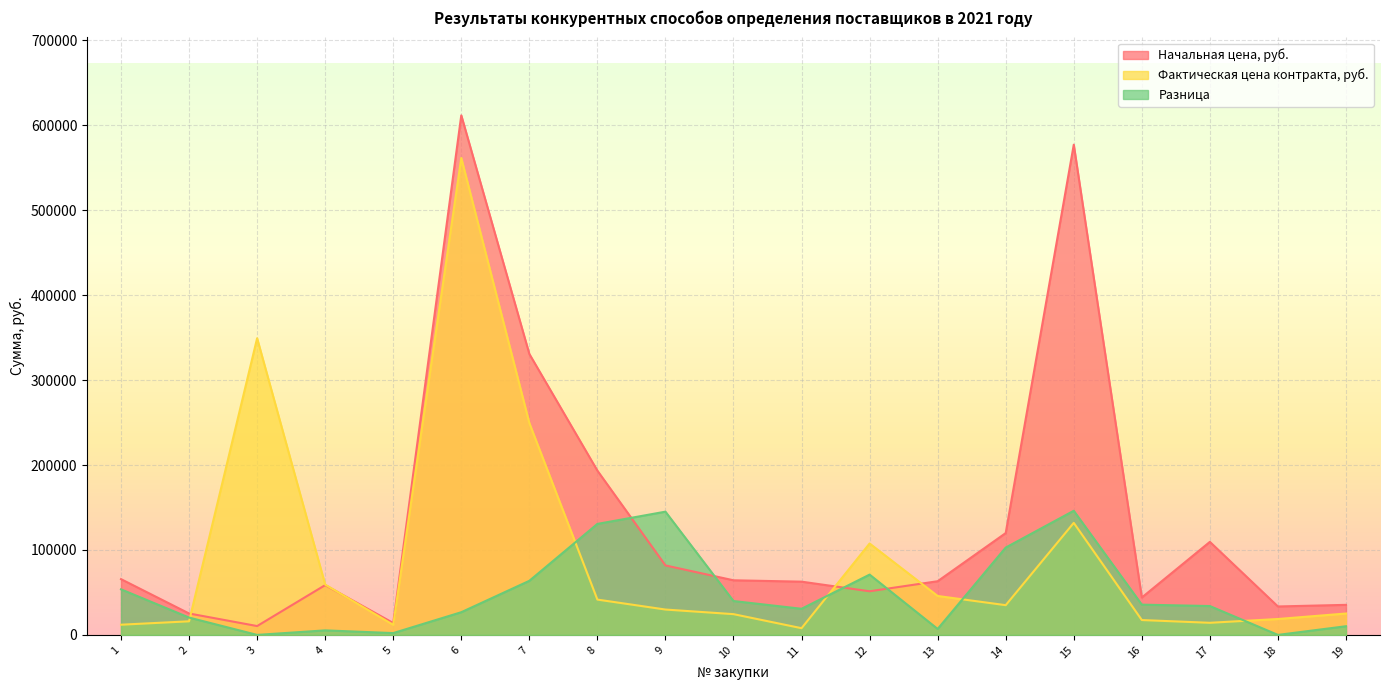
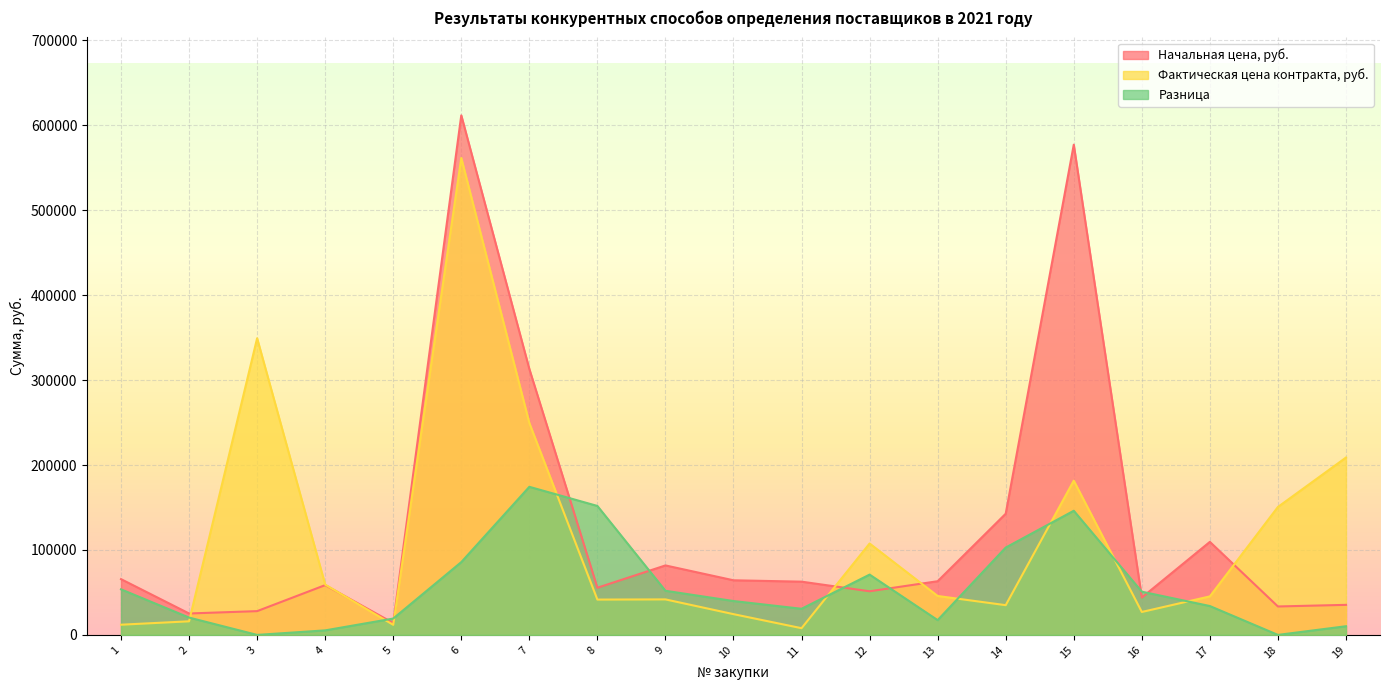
  {
    "Начальная цена, руб.": {
      "1": 70000,
      "2": 30000,
-     "3": 10000,
+     "3": 30000,
      "6": 610000,
-     "7": 330000,
-     "8": 190000,
+     "7": 310000,
+     "8": 60000,
      "9": 80000,
      "10": 60000,
      "11": 60000,
      "12": 50000,
      "13": 60000,
-     "14": 120000,
+     "14": 140000,
      "15": 580000,
      "16": 40000,
      "17": 110000,
      "18": 30000,
      "19": 40000
    },
    "Фактическая цена контракта, руб.": {
      "1": 10000,
      "2": 20000,
      "3": 350000,
      "6": 560000,
      "7": 250000,
      "8": 40000,
-     "9": 30000,
+     "9": 40000,
      "10": 20000,
      "11": 10000,
      "12": 110000,
      "13": 50000,
      "14": 40000,
-     "15": 130000,
-     "16": 20000,
-     "17": 10000,
-     "18": 20000,
-     "19": 30000
+     "15": 180000,
+     "16": 30000,
+     "17": 50000,
+     "18": 150000,
+     "19": 210000
    },
    "Разница": {
      "1": 50000,
      "2": 20000,
      "3": 0,
      "4": 10000,
-     "5": 0,
-     "6": 30000,
-     "7": 60000,
-     "8": 130000,
-     "9": 150000,
+     "5": 20000,
+     "6": 90000,
+     "7": 170000,
+     "8": 150000,
+     "9": 50000,
      "10": 40000,
      "11": 30000,
      "12": 70000,
-     "13": 10000,
+     "13": 20000,
      "14": 100000,
      "15": 150000,
-     "16": 40000,
+     "16": 50000,
      "17": 30000,
      "18": 0,
      "19": 10000
    }
  }
